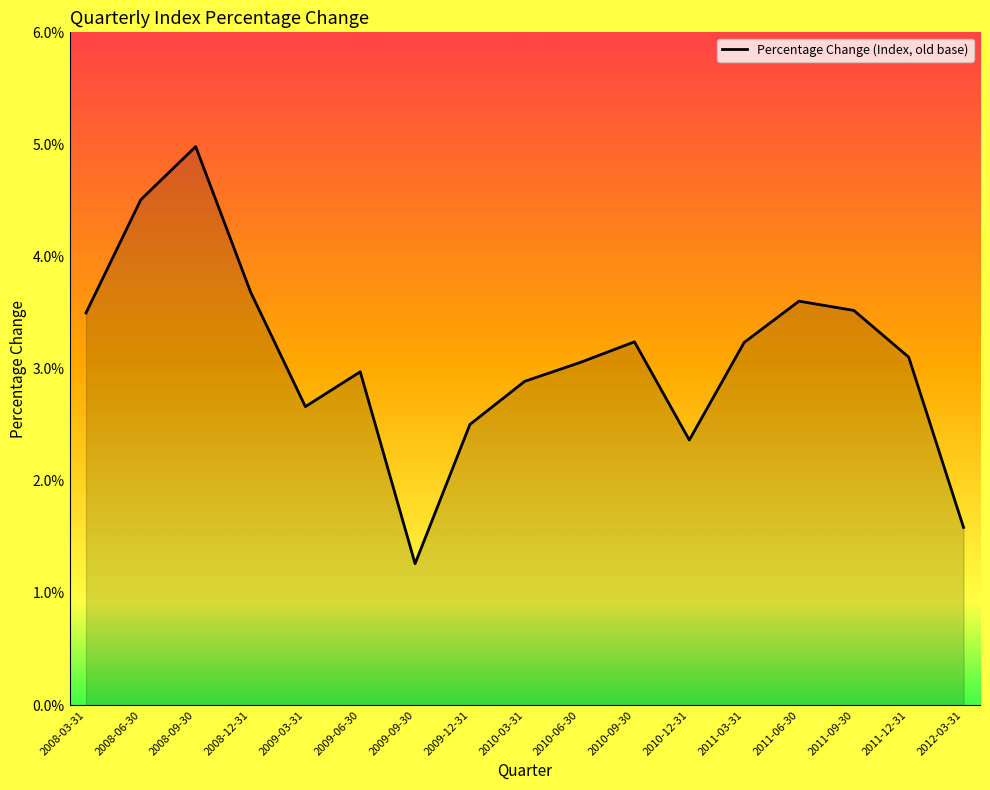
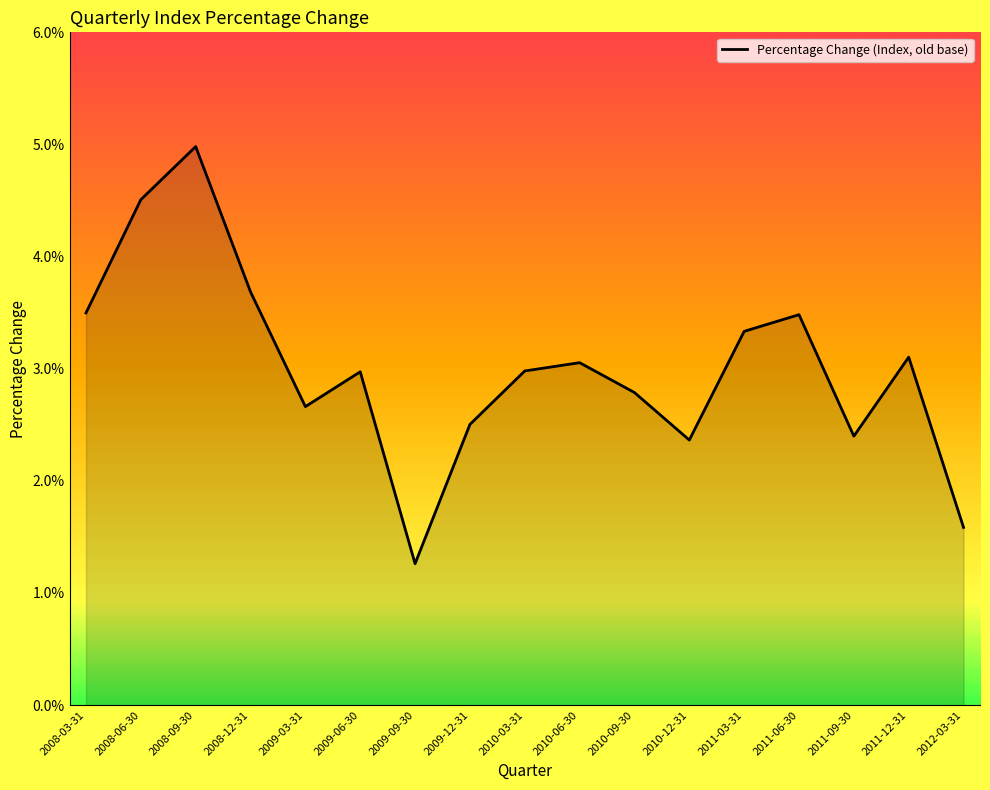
  {
    "2008-03-31": "3.50%",
    "2008-06-30": "4.51%",
    "2008-09-30": "4.98%",
    "2008-12-31": "3.69%",
    "2009-03-31": "2.66%",
    "2009-06-30": "2.97%",
    "2009-09-30": "1.26%",
    "2009-12-31": "2.50%",
-   "2010-03-31": "2.89%",
+   "2010-03-31": "2.98%",
    "2010-06-30": "3.05%",
-   "2010-09-30": "3.24%",
+   "2010-09-30": "2.79%",
    "2010-12-31": "2.36%",
-   "2011-03-31": "3.23%",
-   "2011-06-30": "3.60%",
-   "2011-09-30": "3.52%",
+   "2011-03-31": "3.33%",
+   "2011-06-30": "3.48%",
+   "2011-09-30": "2.40%",
    "2011-12-31": "3.10%",
    "2012-03-31": "1.58%"
  }
